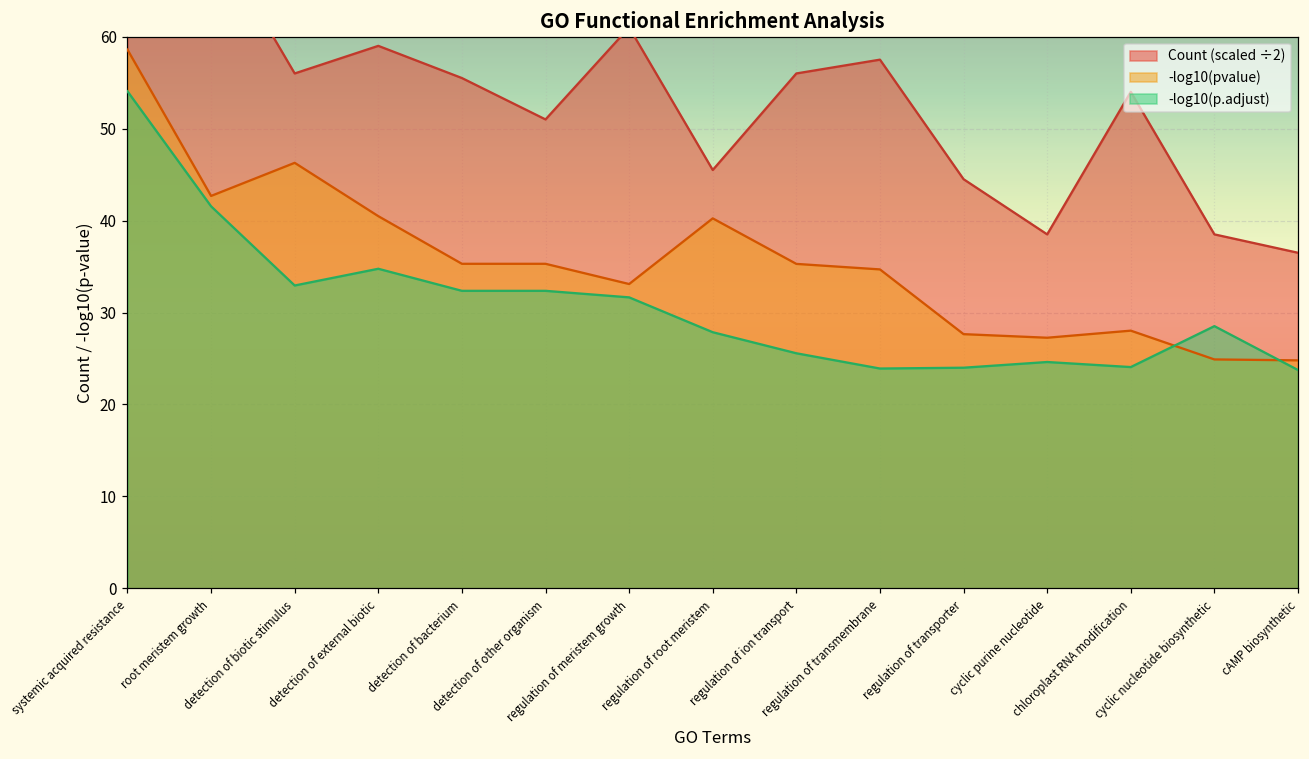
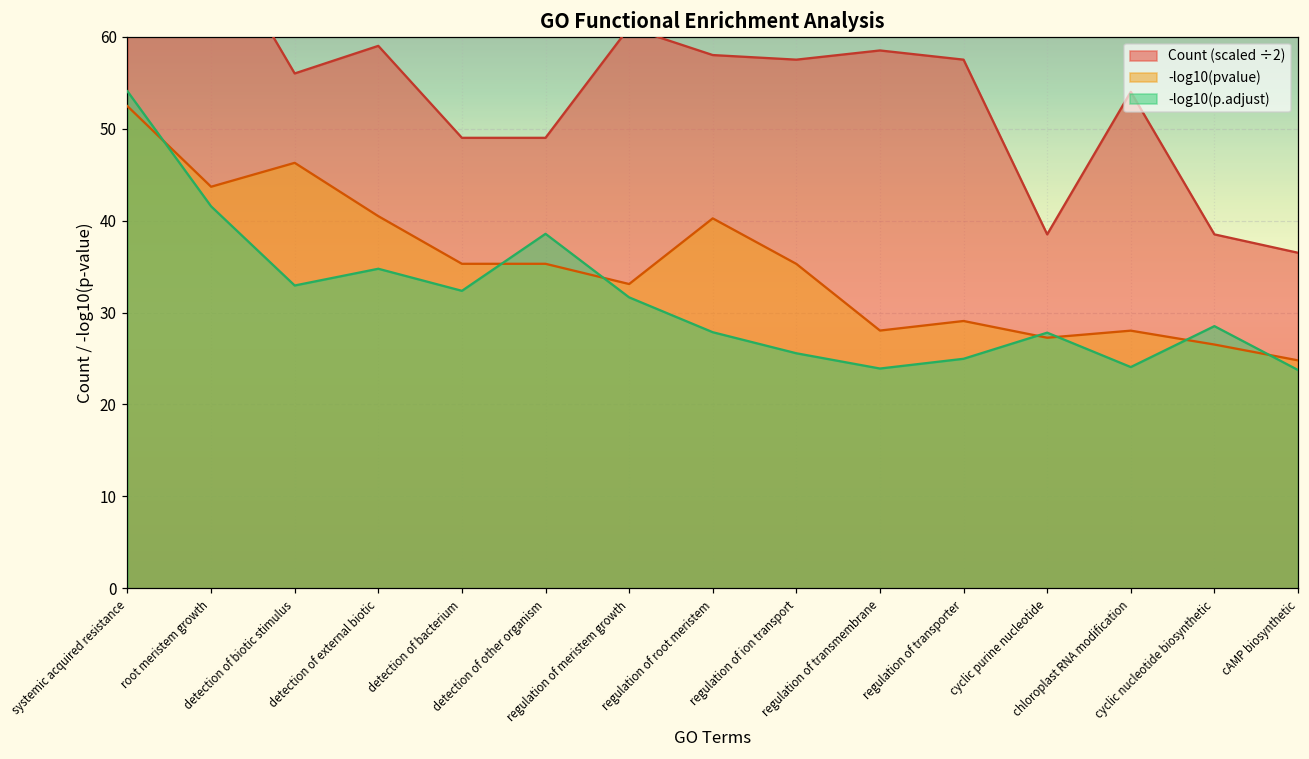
  {
    "Count (scaled ÷2)": {
      "detection of biotic stimulus": 56,
      "detection of external biotic": 59,
-     "detection of bacterium": 56,
-     "detection of other organism": 51,
-     "regulation of root meristem": 46,
-     "regulation of ion transport": 56,
-     "regulation of transmembrane": 58,
-     "regulation of transporter": 45,
+     "detection of bacterium": 49,
+     "detection of other organism": 49,
+     "regulation of root meristem": 58,
+     "regulation of ion transport": 58,
+     "regulation of transmembrane": 59,
+     "regulation of transporter": 58,
      "cyclic purine nucleotide": 39,
      "cyclic nucleotide biosynthetic": 39,
      "cAMP biosynthetic": 37
    },
    "-log10(pvalue)": {
-     "systemic acquired resistance": 59,
-     "root meristem growth": 43,
+     "systemic acquired resistance": 52,
+     "root meristem growth": 44,
      "detection of biotic stimulus": 46,
      "detection of external biotic": 40,
      "detection of bacterium": 35,
      "detection of other organism": 35,
      "regulation of meristem growth": 33,
      "regulation of root meristem": 40,
      "regulation of ion transport": 35,
-     "regulation of transmembrane": 35,
-     "regulation of transporter": 28,
+     "regulation of transmembrane": 28,
+     "regulation of transporter": 29,
      "cyclic purine nucleotide": 27,
      "chloroplast RNA modification": 28,
-     "cyclic nucleotide biosynthetic": 25,
+     "cyclic nucleotide biosynthetic": 27,
      "cAMP biosynthetic": 25
    },
    "-log10(p.adjust)": {
      "systemic acquired resistance": 54,
      "root meristem growth": 42,
      "detection of biotic stimulus": 33,
      "detection of external biotic": 35,
      "detection of bacterium": 32,
-     "detection of other organism": 32,
+     "detection of other organism": 39,
      "regulation of meristem growth": 32,
      "regulation of root meristem": 28,
      "regulation of ion transport": 26,
      "regulation of transmembrane": 24,
-     "regulation of transporter": 24,
-     "cyclic purine nucleotide": 25,
+     "regulation of transporter": 25,
+     "cyclic purine nucleotide": 28,
      "chloroplast RNA modification": 24,
      "cyclic nucleotide biosynthetic": 29,
      "cAMP biosynthetic": 24
    }
  }
